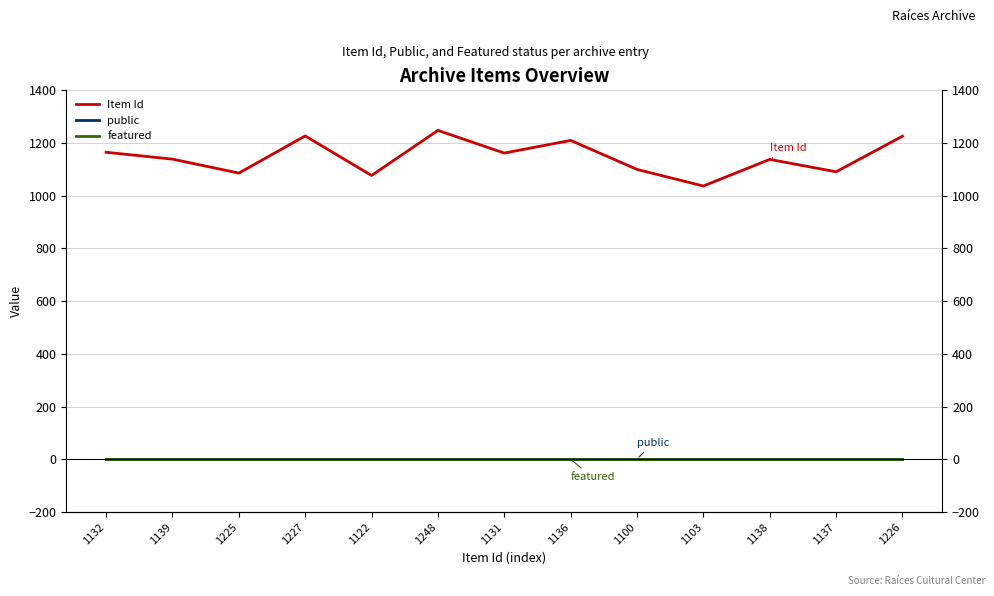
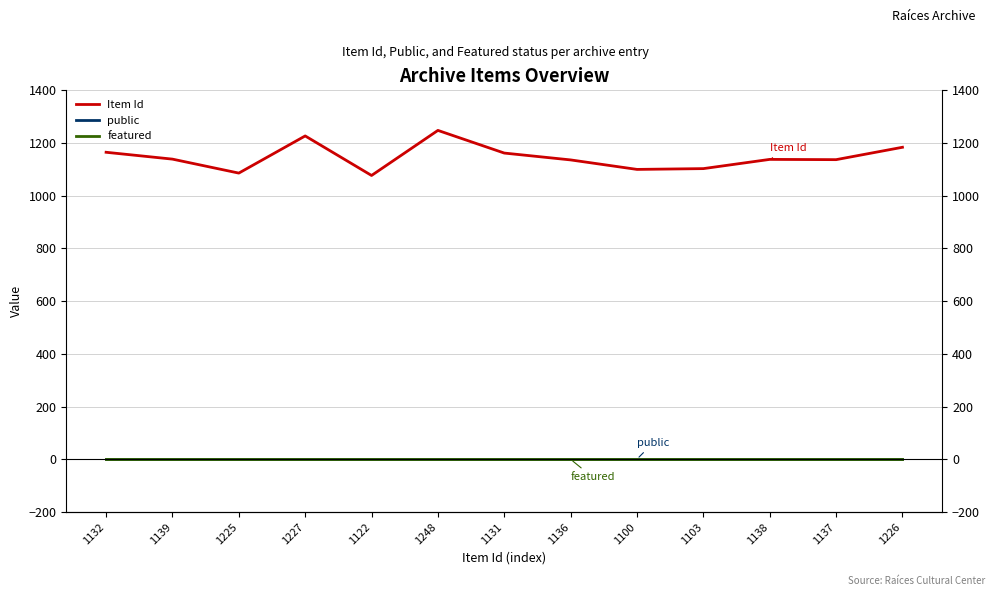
  {
    "Item Id": {
      "1132": 1170,
      "1139": 1140,
      "1225": 1090,
      "1227": 1230,
      "1122": 1080,
      "1248": 1250,
      "1131": 1160,
-     "1136": 1210,
+     "1136": 1140,
      "1100": 1100,
-     "1103": 1040,
+     "1103": 1100,
      "1138": 1140,
-     "1137": 1090,
-     "1226": 1230
+     "1137": 1140,
+     "1226": 1180
    },
    "featured": {
      "1132": 0,
      "1139": 0,
      "1225": 0,
      "1227": 0,
      "1122": 0,
      "1248": 0,
      "1131": 0,
      "1136": 0,
      "1100": 0,
      "1103": 0,
      "1138": 0,
      "1137": 0,
      "1226": 0
    }
  }
